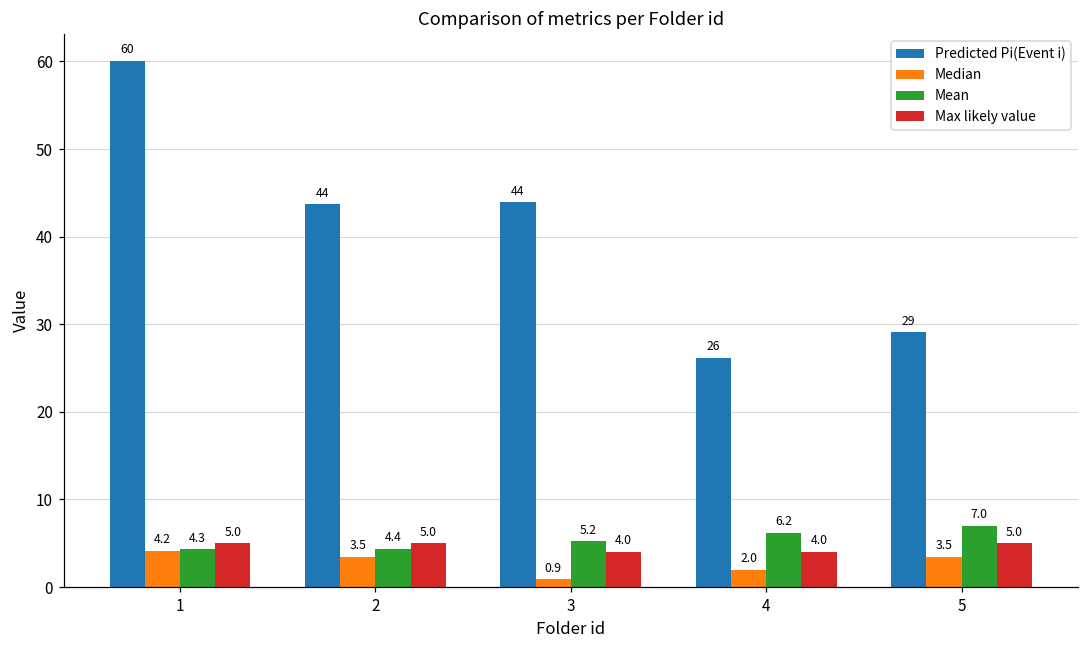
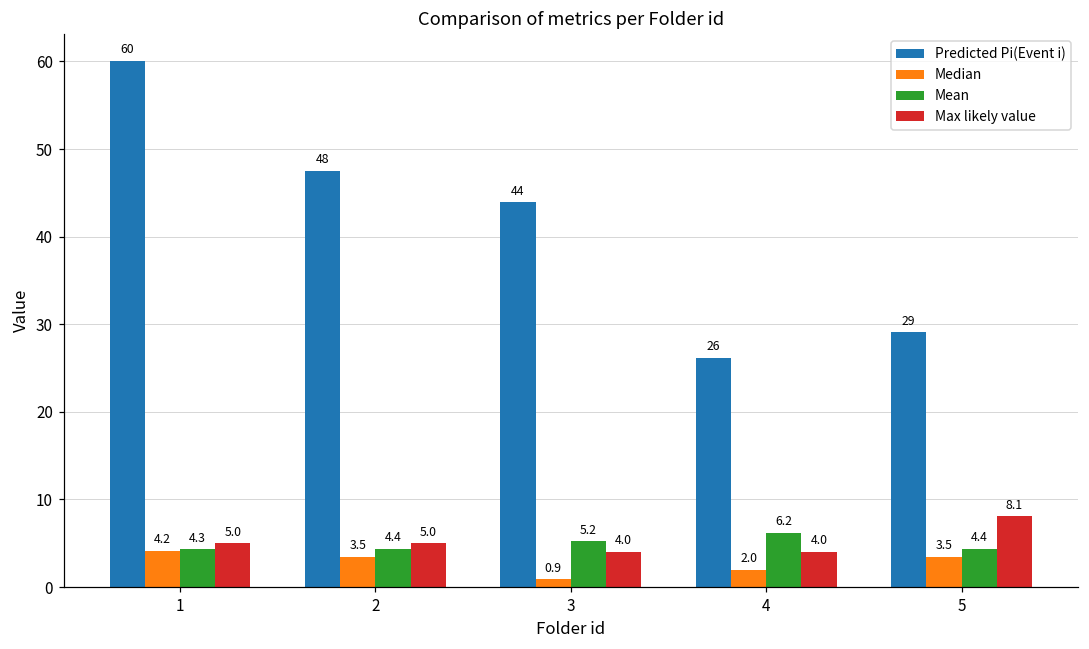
  {
    "Predicted Pi(Event i)": {
      "1": 60,
-     "2": 44,
+     "2": 48,
      "3": 44,
      "4": 26,
      "5": 29
    },
    "Median": {
      "1": 4.2,
      "2": 3.5,
      "3": 0.9,
      "4": 2.0,
      "5": 3.5
    },
    "Mean": {
      "1": 4.3,
      "2": 4.4,
      "3": 5.2,
      "4": 6.2,
-     "5": 7.0
+     "5": 4.4
    },
    "Max likely value": {
      "1": 5.0,
      "2": 5.0,
      "3": 4.0,
      "4": 4.0,
-     "5": 5.0
+     "5": 8.1
    }
  }
